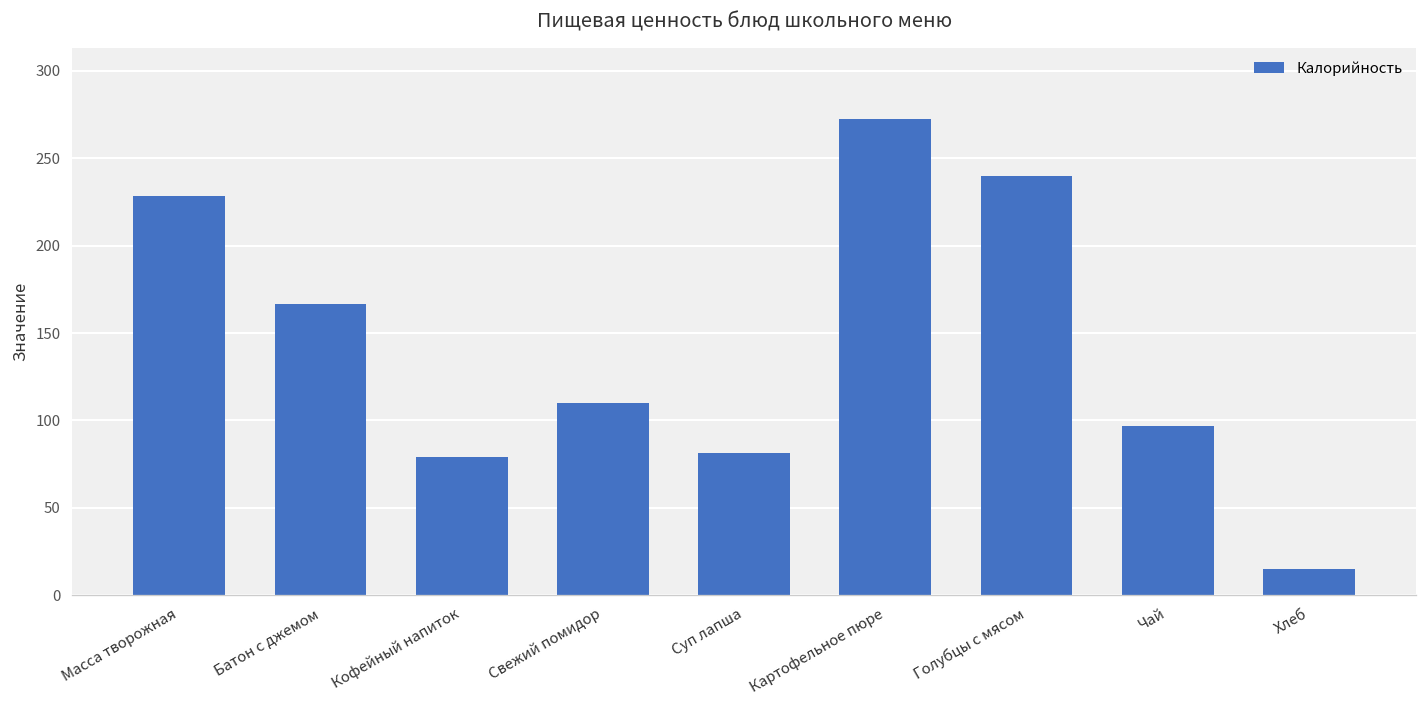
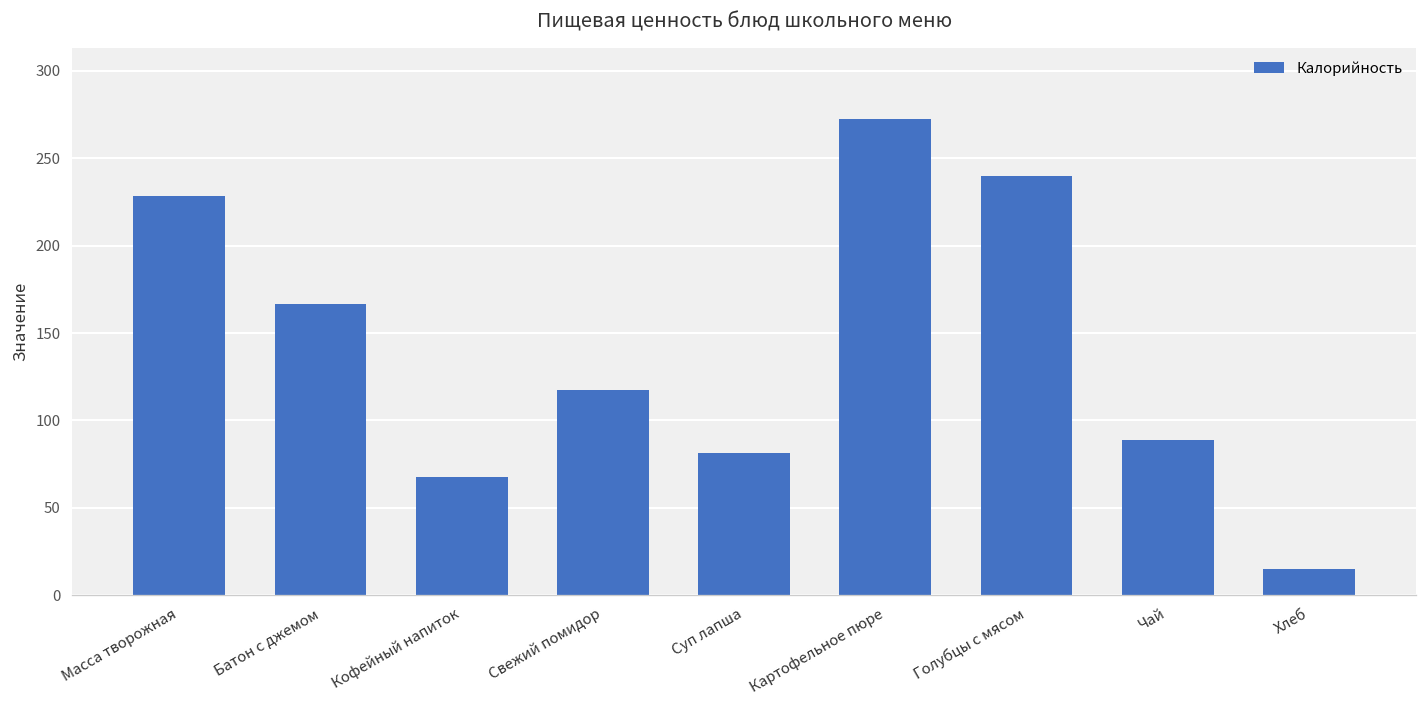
  {
    "Масса творожная": 228,
    "Батон с джемом": 166,
-   "Кофейный напиток": 79,
-   "Свежий помидор": 110,
+   "Кофейный напиток": 68,
+   "Свежий помидор": 118,
    "Суп лапша": 81,
    "Картофельное пюре": 272,
    "Голубцы с мясом": 240,
-   "Чай": 97,
+   "Чай": 89,
    "Хлеб": 15
  }
